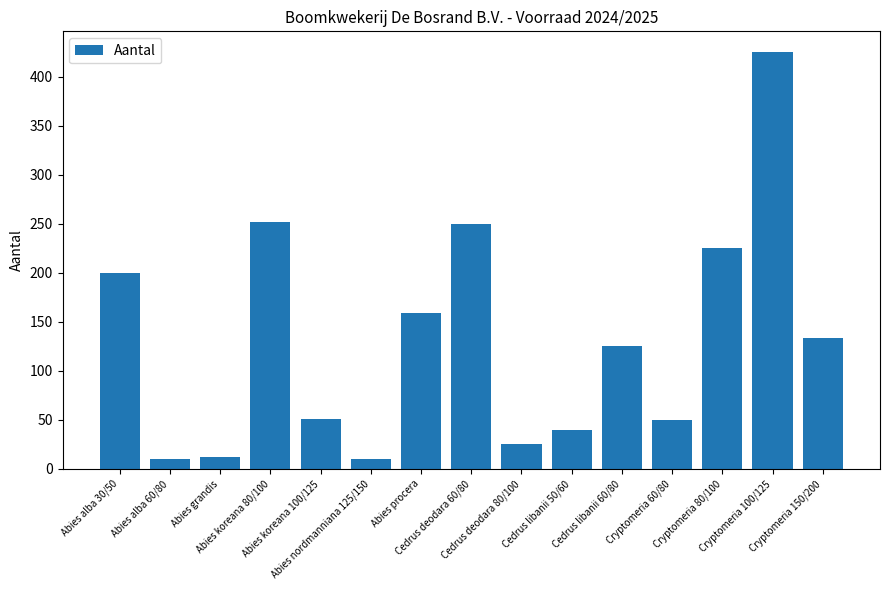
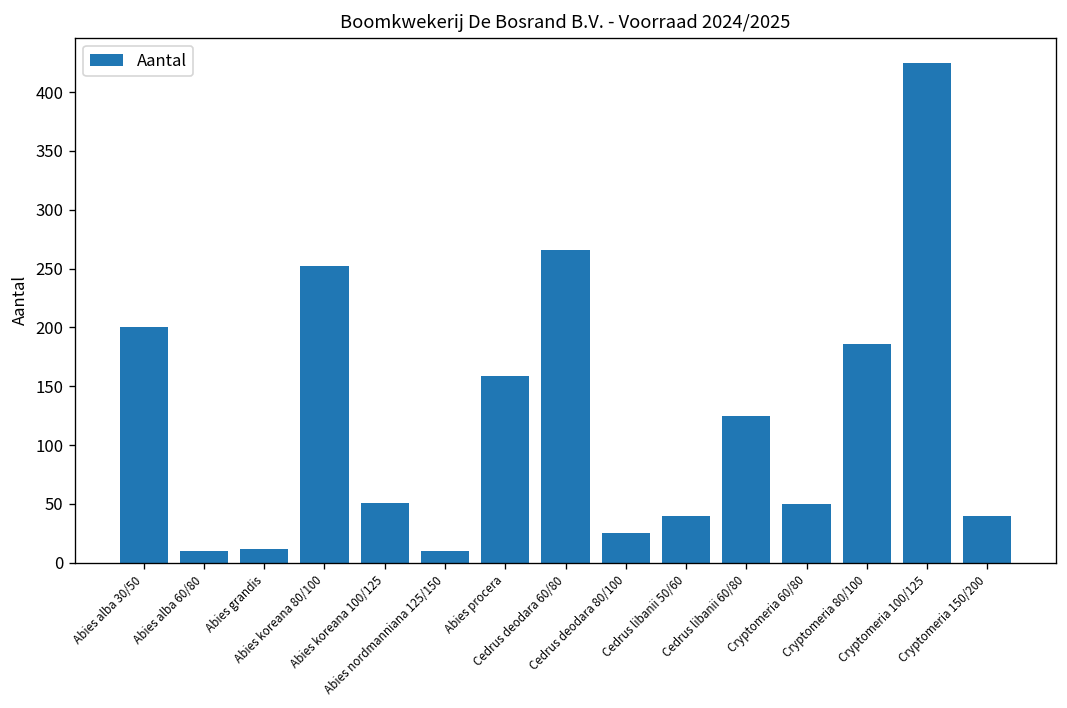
  {
    "Abies alba 30/50": 200,
    "Abies alba 60/80": 10,
    "Abies grandis": 10,
    "Abies koreana 80/100": 250,
    "Abies koreana 100/125": 50,
    "Abies nordmanniana 125/150": 10,
    "Abies procera": 160,
-   "Cedrus deodara 60/80": 250,
+   "Cedrus deodara 60/80": 270,
    "Cedrus deodara 80/100": 30,
    "Cedrus libanii 50/60": 40,
    "Cedrus libanii 60/80": 130,
    "Cryptomeria 60/80": 50,
-   "Cryptomeria 80/100": 230,
+   "Cryptomeria 80/100": 190,
    "Cryptomeria 100/125": 430,
-   "Cryptomeria 150/200": 130
+   "Cryptomeria 150/200": 40
  }
